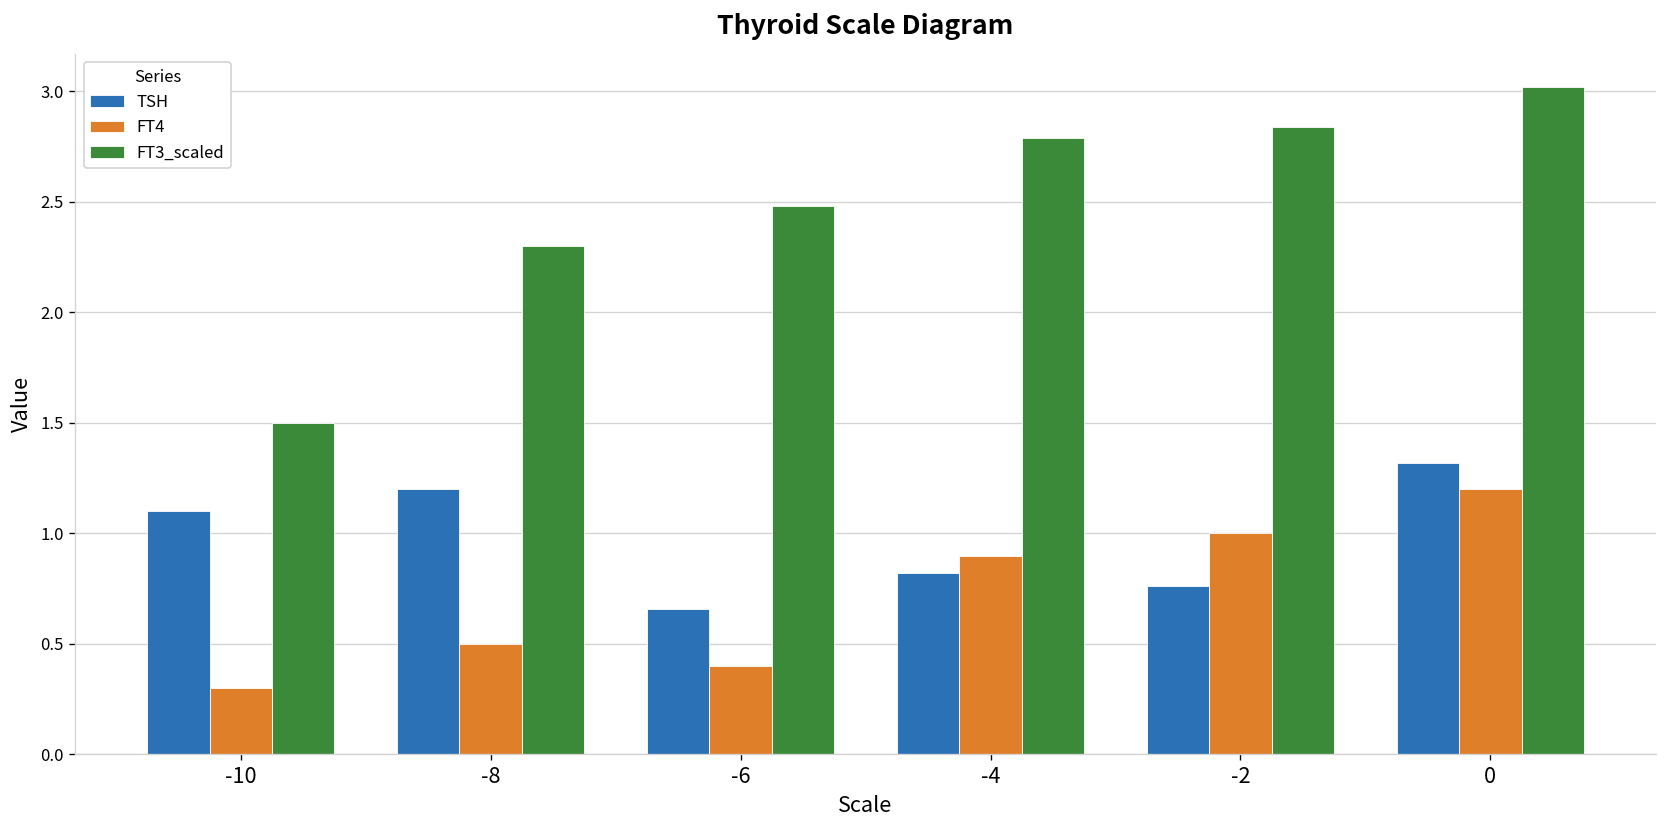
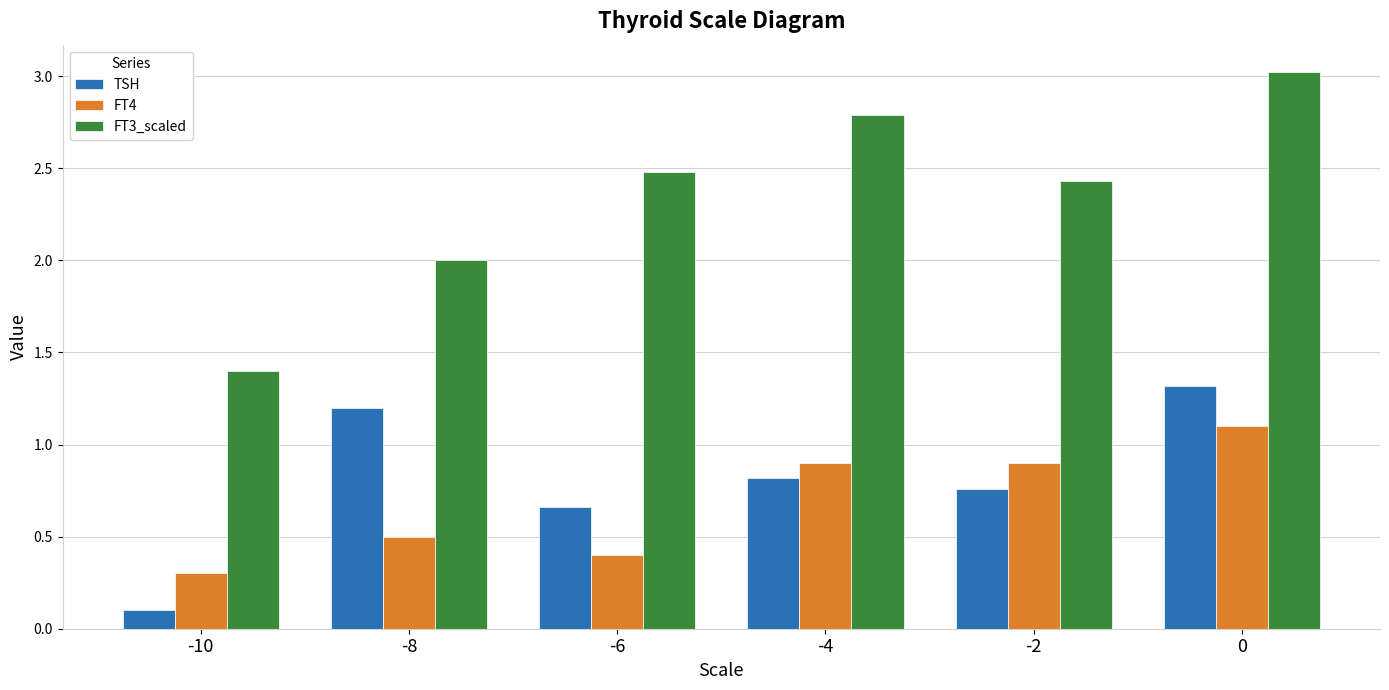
  {
    "TSH": {
-     "-10": 1.1,
+     "-10": 0.1,
      "-8": 1.2,
      "-6": 0.66,
      "-4": 0.82,
      "-2": 0.76,
      "0": 1.32
    },
    "FT4": {
      "-10": 0.3,
      "-8": 0.5,
      "-6": 0.4,
      "-4": 0.9,
-     "-2": 1.0,
-     "0": 1.2
+     "-2": 0.9,
+     "0": 1.1
    },
    "FT3_scaled": {
-     "-10": 1.5,
-     "-8": 2.3,
+     "-10": 1.4,
+     "-8": 2.0,
      "-6": 2.48,
      "-4": 2.79,
-     "-2": 2.84,
+     "-2": 2.43,
      "0": 3.02
    }
  }
